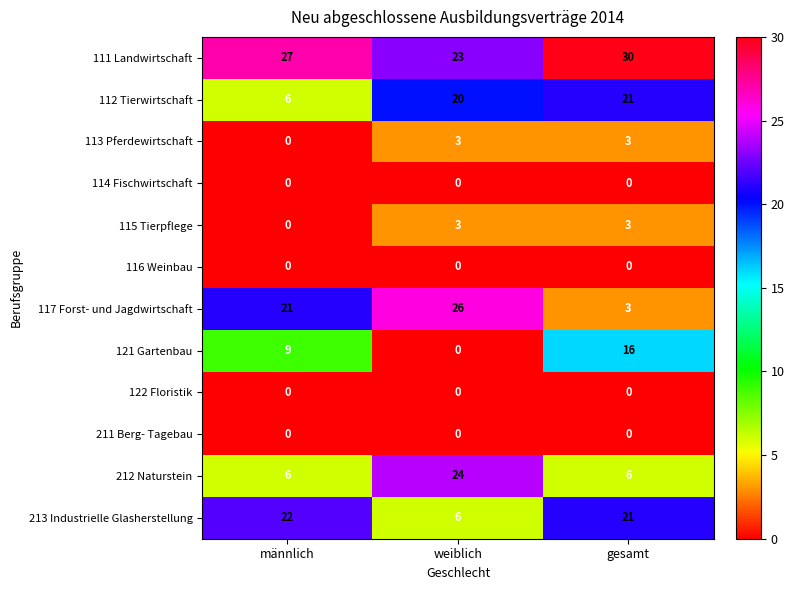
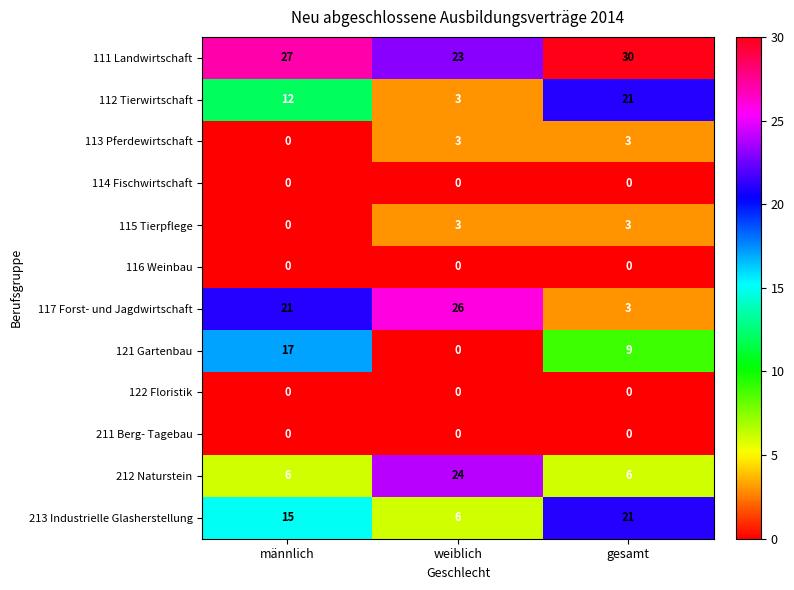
  {
    "111 Landwirtschaft": {
      "männlich": 27,
      "weiblich": 23,
      "gesamt": 30
    },
    "112 Tierwirtschaft": {
-     "männlich": 6,
-     "weiblich": 20,
+     "männlich": 12,
+     "weiblich": 3,
      "gesamt": 21
    },
    "113 Pferdewirtschaft": {
      "männlich": 0,
      "weiblich": 3,
      "gesamt": 3
    },
    "114 Fischwirtschaft": {
      "männlich": 0,
      "weiblich": 0,
      "gesamt": 0
    },
    "115 Tierpflege": {
      "männlich": 0,
      "weiblich": 3,
      "gesamt": 3
    },
    "116 Weinbau": {
      "männlich": 0,
      "weiblich": 0,
      "gesamt": 0
    },
    "117 Forst- und Jagdwirtschaft": {
      "männlich": 21,
      "weiblich": 26,
      "gesamt": 3
    },
    "121 Gartenbau": {
-     "männlich": 9,
+     "männlich": 17,
      "weiblich": 0,
-     "gesamt": 16
+     "gesamt": 9
    },
    "122 Floristik": {
      "männlich": 0,
      "weiblich": 0,
      "gesamt": 0
    },
    "211 Berg- Tagebau": {
      "männlich": 0,
      "weiblich": 0,
      "gesamt": 0
    },
    "212 Naturstein": {
      "männlich": 6,
      "weiblich": 24,
      "gesamt": 6
    },
    "213 Industrielle Glasherstellung": {
-     "männlich": 22,
+     "männlich": 15,
      "weiblich": 6,
      "gesamt": 21
    }
  }
